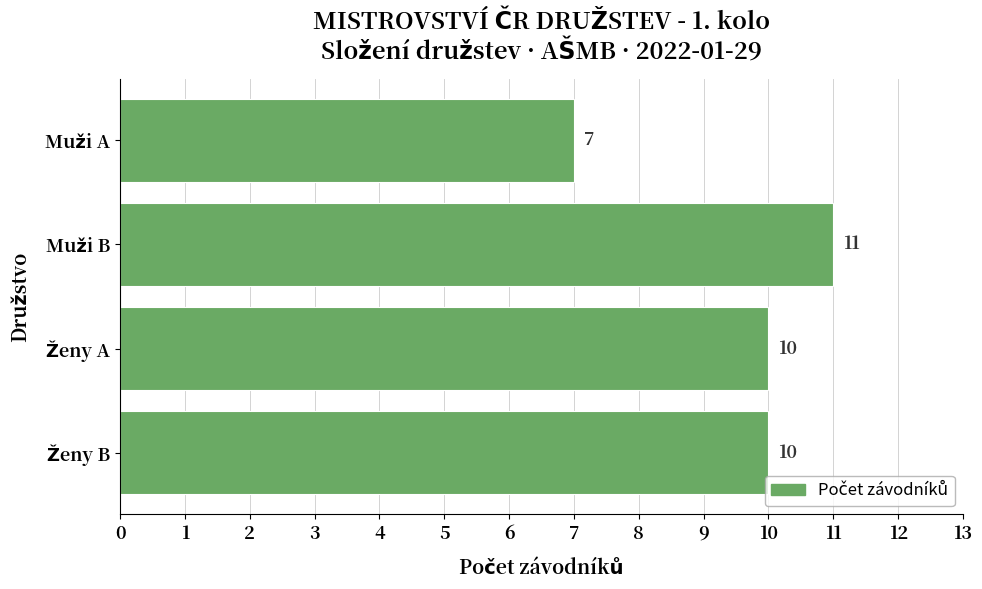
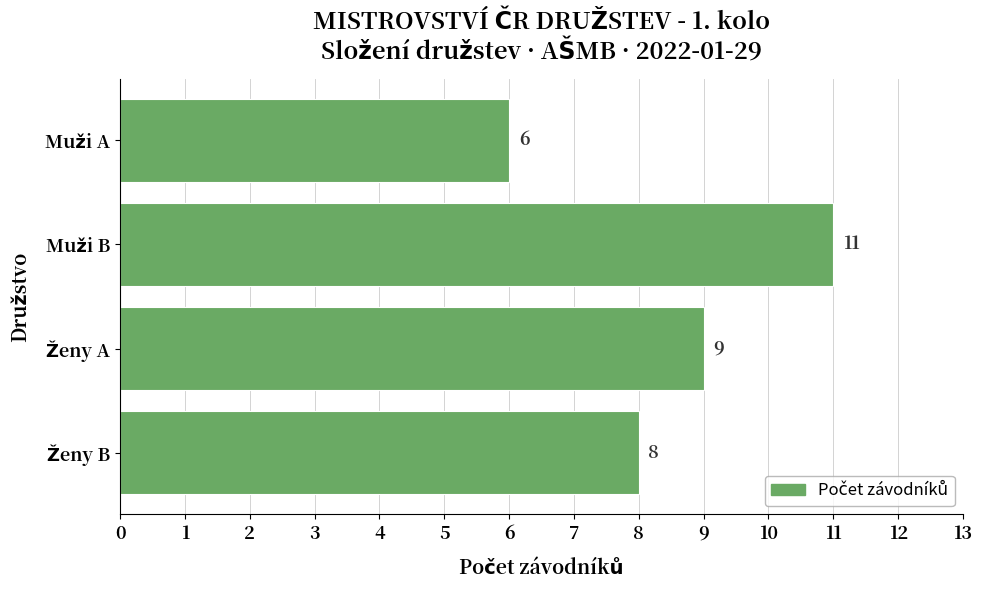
  {
-   "Muži A": 7,
+   "Muži A": 6,
    "Muži B": 11,
-   "Ženy A": 10,
-   "Ženy B": 10
+   "Ženy A": 9,
+   "Ženy B": 8
  }
